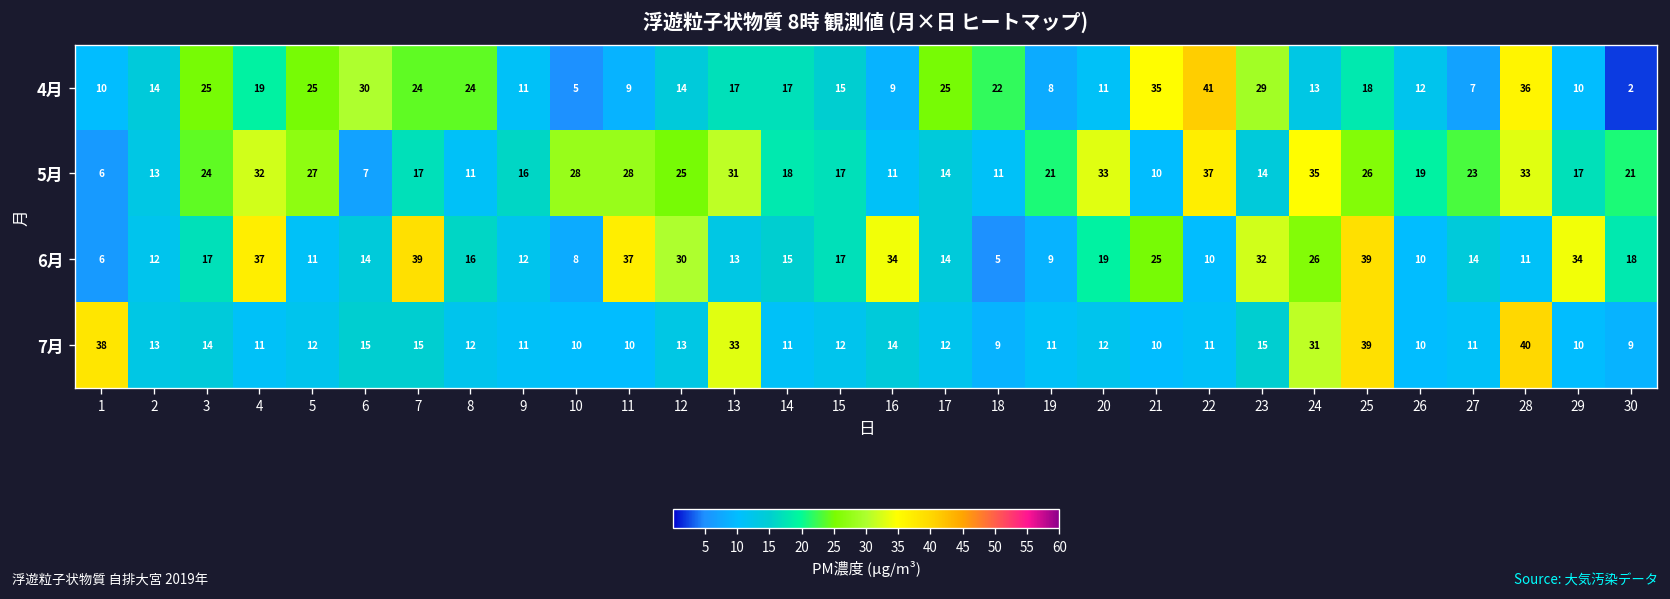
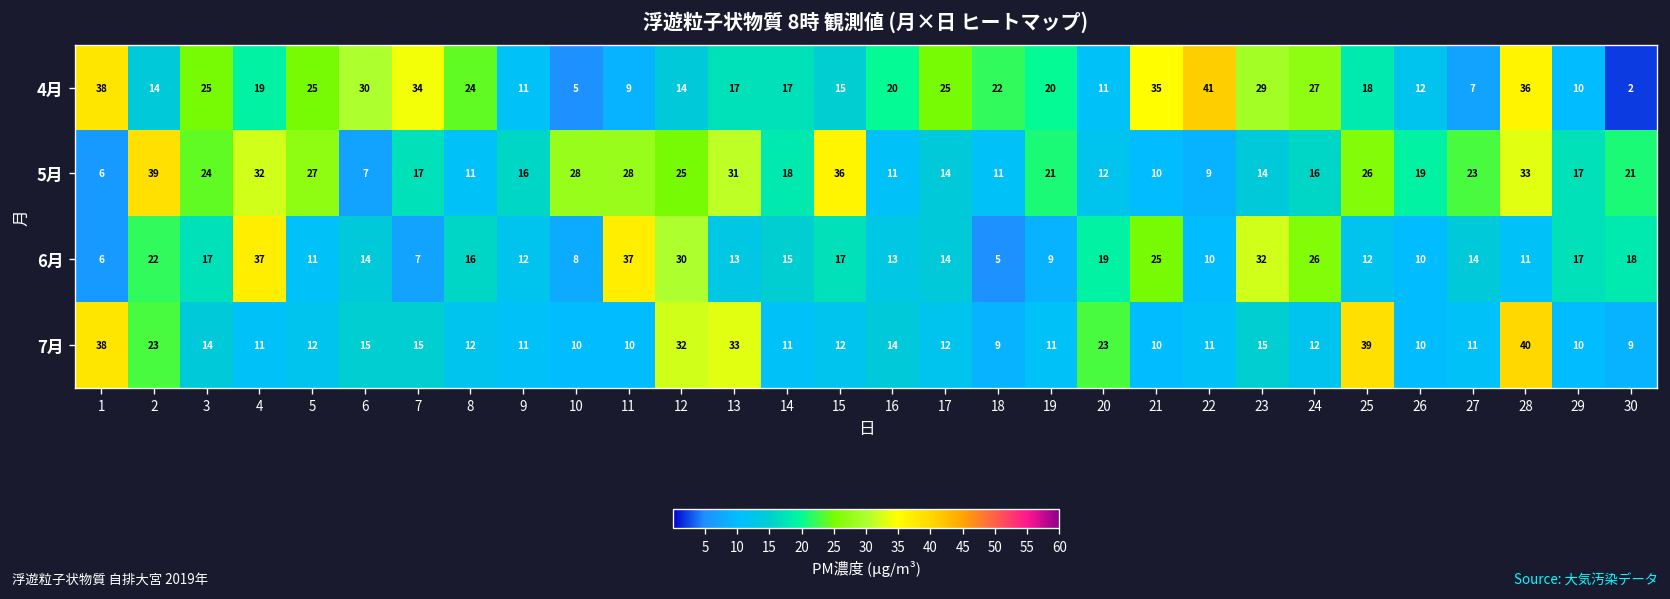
  {
    "4月": {
-     "1": 10,
+     "1": 38,
      "2": 14,
      "3": 25,
      "4": 19,
      "5": 25,
      "6": 30,
-     "7": 24,
+     "7": 34,
      "8": 24,
      "9": 11,
      "10": 5,
      "11": 9,
      "12": 14,
      "13": 17,
      "14": 17,
      "15": 15,
-     "16": 9,
+     "16": 20,
      "17": 25,
      "18": 22,
-     "19": 8,
+     "19": 20,
      "20": 11,
      "21": 35,
      "22": 41,
      "23": 29,
-     "24": 13,
+     "24": 27,
      "25": 18,
      "26": 12,
      "27": 7,
      "28": 36,
      "29": 10,
      "30": 2
    },
    "5月": {
      "1": 6,
-     "2": 13,
+     "2": 39,
      "3": 24,
      "4": 32,
      "5": 27,
      "6": 7,
      "7": 17,
      "8": 11,
      "9": 16,
      "10": 28,
      "11": 28,
      "12": 25,
      "13": 31,
      "14": 18,
-     "15": 17,
+     "15": 36,
      "16": 11,
      "17": 14,
      "18": 11,
      "19": 21,
-     "20": 33,
+     "20": 12,
      "21": 10,
-     "22": 37,
+     "22": 9,
      "23": 14,
-     "24": 35,
+     "24": 16,
      "25": 26,
      "26": 19,
      "27": 23,
      "28": 33,
      "29": 17,
      "30": 21
    },
    "6月": {
      "1": 6,
-     "2": 12,
+     "2": 22,
      "3": 17,
      "4": 37,
      "5": 11,
      "6": 14,
-     "7": 39,
+     "7": 7,
      "8": 16,
      "9": 12,
      "10": 8,
      "11": 37,
      "12": 30,
      "13": 13,
      "14": 15,
      "15": 17,
-     "16": 34,
+     "16": 13,
      "17": 14,
      "18": 5,
      "19": 9,
      "20": 19,
      "21": 25,
      "22": 10,
      "23": 32,
      "24": 26,
-     "25": 39,
+     "25": 12,
      "26": 10,
      "27": 14,
      "28": 11,
-     "29": 34,
+     "29": 17,
      "30": 18
    },
    "7月": {
      "1": 38,
-     "2": 13,
+     "2": 23,
      "3": 14,
      "4": 11,
      "5": 12,
      "6": 15,
      "7": 15,
      "8": 12,
      "9": 11,
      "10": 10,
      "11": 10,
-     "12": 13,
+     "12": 32,
      "13": 33,
      "14": 11,
      "15": 12,
      "16": 14,
      "17": 12,
      "18": 9,
      "19": 11,
-     "20": 12,
+     "20": 23,
      "21": 10,
      "22": 11,
      "23": 15,
-     "24": 31,
+     "24": 12,
      "25": 39,
      "26": 10,
      "27": 11,
      "28": 40,
      "29": 10,
      "30": 9
    }
  }
